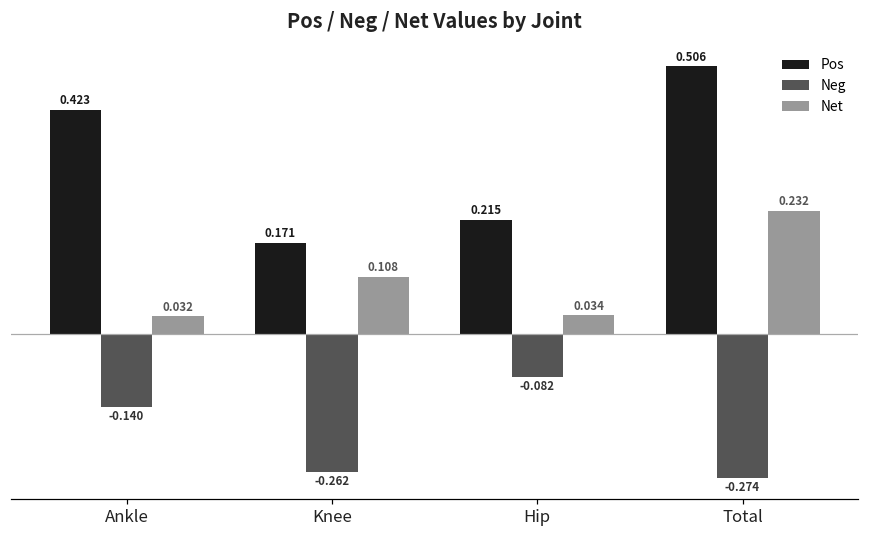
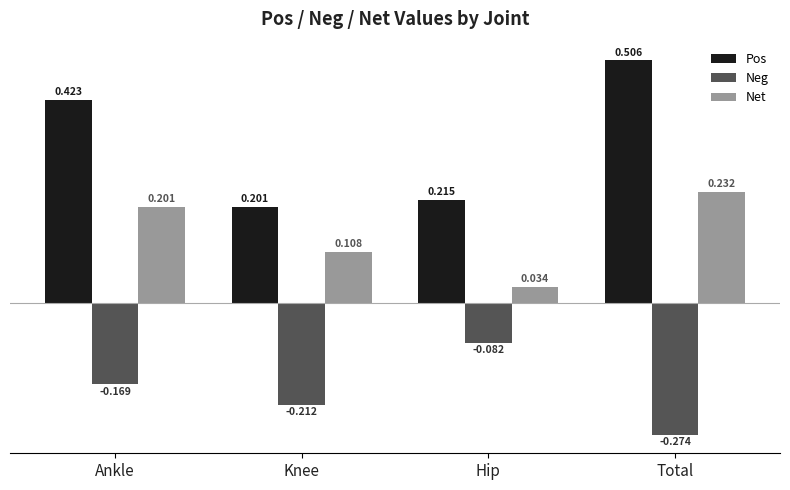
  {
    "Pos": {
      "Ankle": 0.423,
-     "Knee": 0.171,
+     "Knee": 0.201,
      "Hip": 0.215,
      "Total": 0.506
    },
    "Neg": {
-     "Ankle": -0.140,
-     "Knee": -0.262,
+     "Ankle": -0.169,
+     "Knee": -0.212,
      "Hip": -0.082,
      "Total": -0.274
    },
    "Net": {
-     "Ankle": 0.032,
+     "Ankle": 0.201,
      "Knee": 0.108,
      "Hip": 0.034,
      "Total": 0.232
    }
  }
